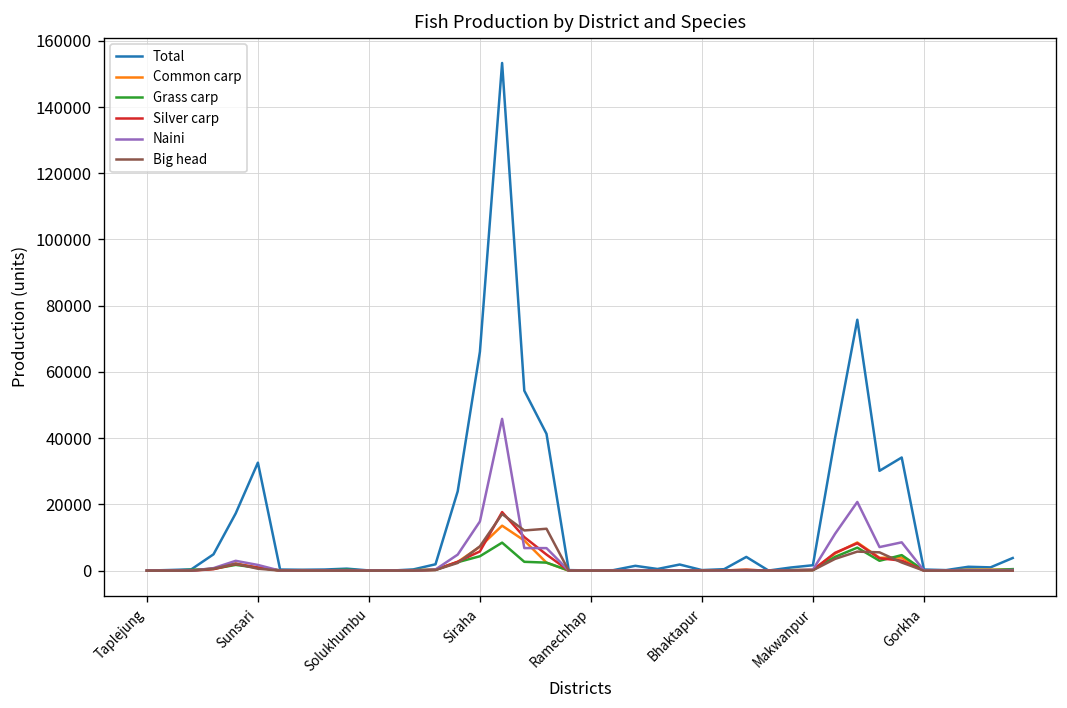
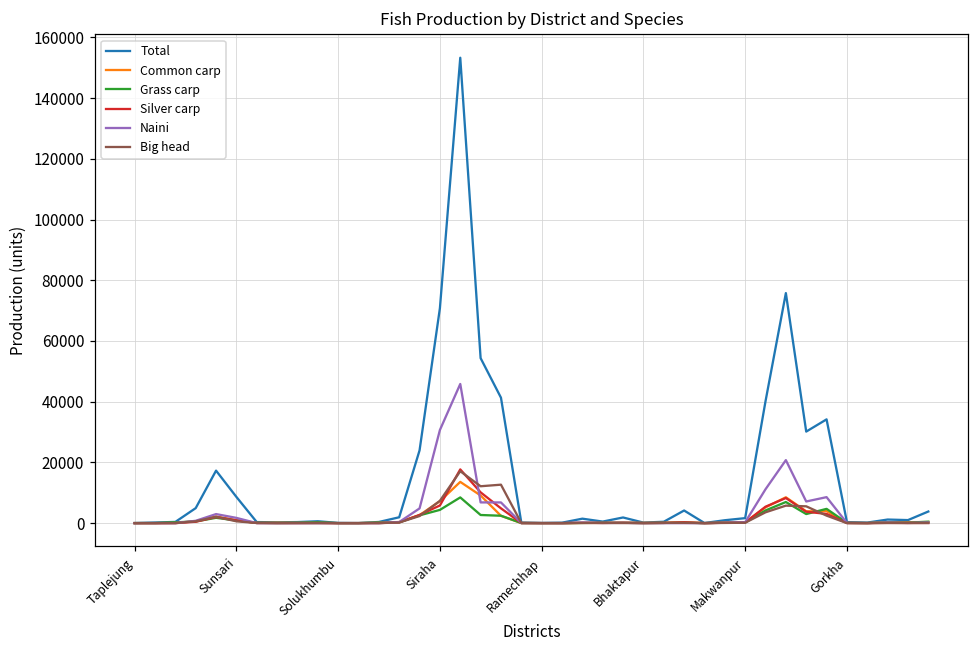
  {
    "Total": {
-     "Sunsari": 33000,
-     "Siraha": 66000,
+     "Sunsari": 9000,
+     "Siraha": 71000,
      "Makwanpur": 2000
    },
    "Grass carp": {
      "Siraha": 4000
    },
    "Silver carp": {
      "Siraha": 6000
    },
    "Naini": {
-     "Siraha": 15000
+     "Siraha": 31000
    }
  }
